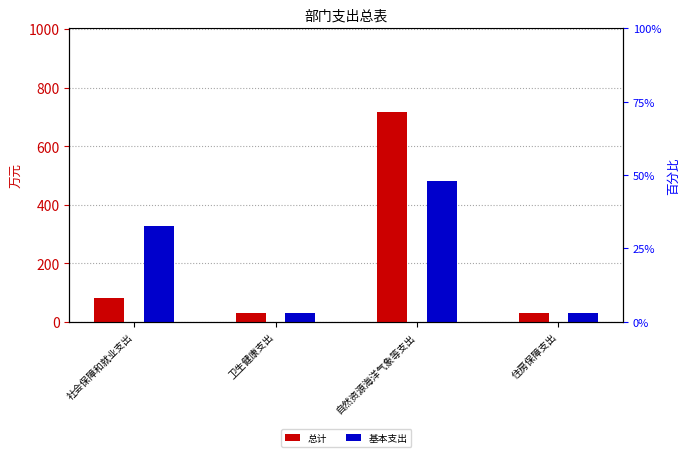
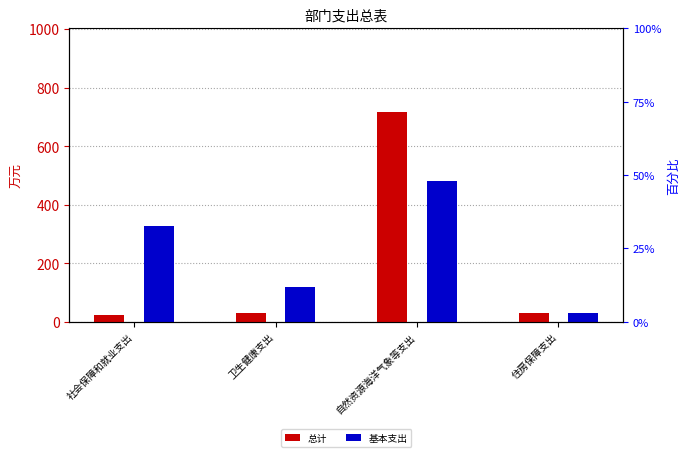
  {
    "总计": {
-     "社会保障和就业支出": 80,
+     "社会保障和就业支出": 20,
      "卫生健康支出": 30,
      "自然资源海洋气象等支出": 720,
      "住房保障支出": 30
    },
    "基本支出": {
      "社会保障和就业支出": 330,
-     "卫生健康支出": 30,
+     "卫生健康支出": 120,
      "自然资源海洋气象等支出": 480,
      "住房保障支出": 30
    }
  }
